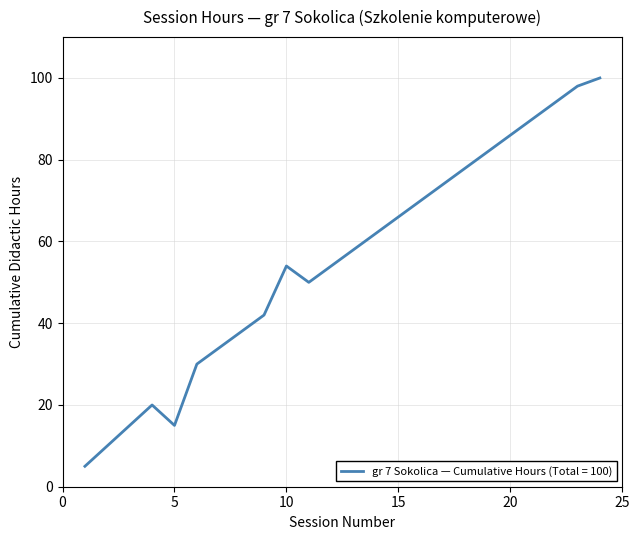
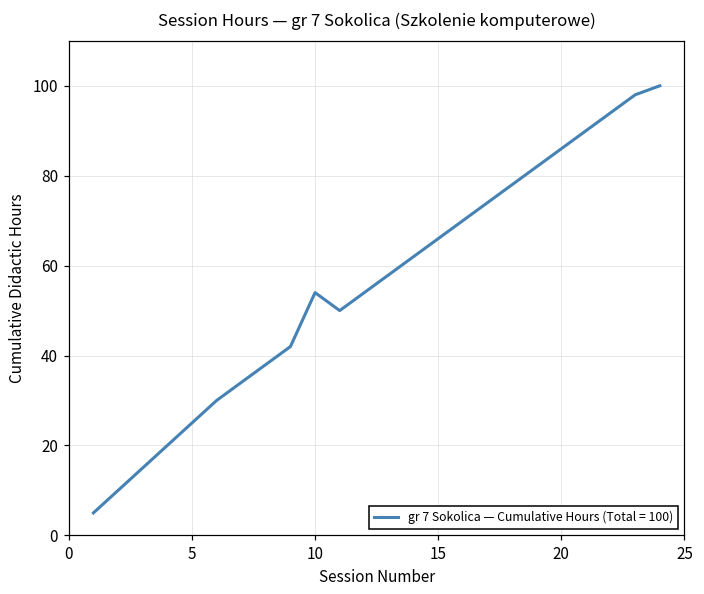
  {
-   "5": 15,
+   "5": 25,
    "10": 54,
    "15": 66,
    "20": 86
  }
